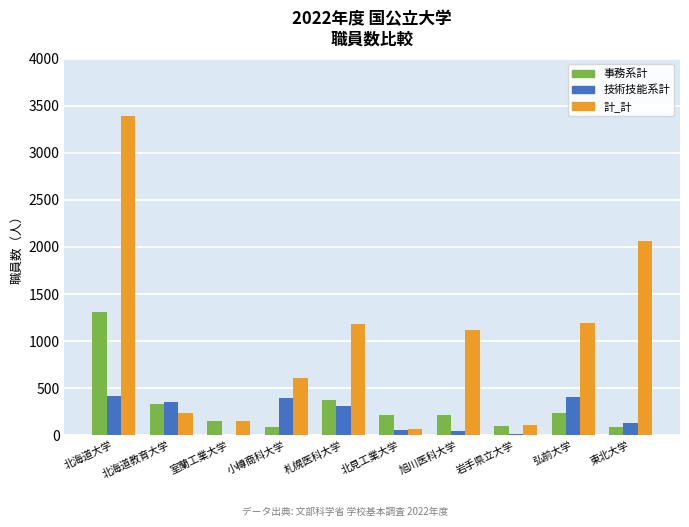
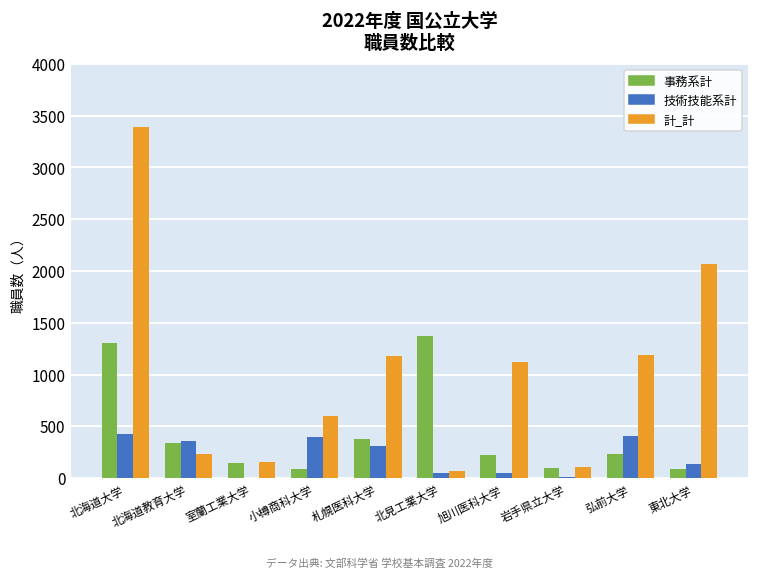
  {
    "事務系計": {
      "北海道大学": 1300,
      "北海道教育大学": 300,
      "室蘭工業大学": 100,
      "小樽商科大学": 100,
      "札幌医科大学": 400,
-     "北見工業大学": 200,
+     "北見工業大学": 1400,
      "旭川医科大学": 200,
      "岩手県立大学": 100,
      "弘前大学": 200,
      "東北大学": 100
    },
    "技術技能系計": {
      "北海道大学": 400,
      "北海道教育大学": 400,
      "小樽商科大学": 400,
      "札幌医科大学": 300,
      "北見工業大学": 100,
      "旭川医科大学": 0,
      "弘前大学": 400,
      "東北大学": 100
    },
    "計_計": {
      "北海道大学": 3400,
      "北海道教育大学": 200,
      "室蘭工業大学": 200,
      "小樽商科大学": 600,
      "札幌医科大学": 1200,
      "北見工業大学": 100,
      "旭川医科大学": 1100,
      "岩手県立大学": 100,
      "弘前大学": 1200,
      "東北大学": 2100
    }
  }
